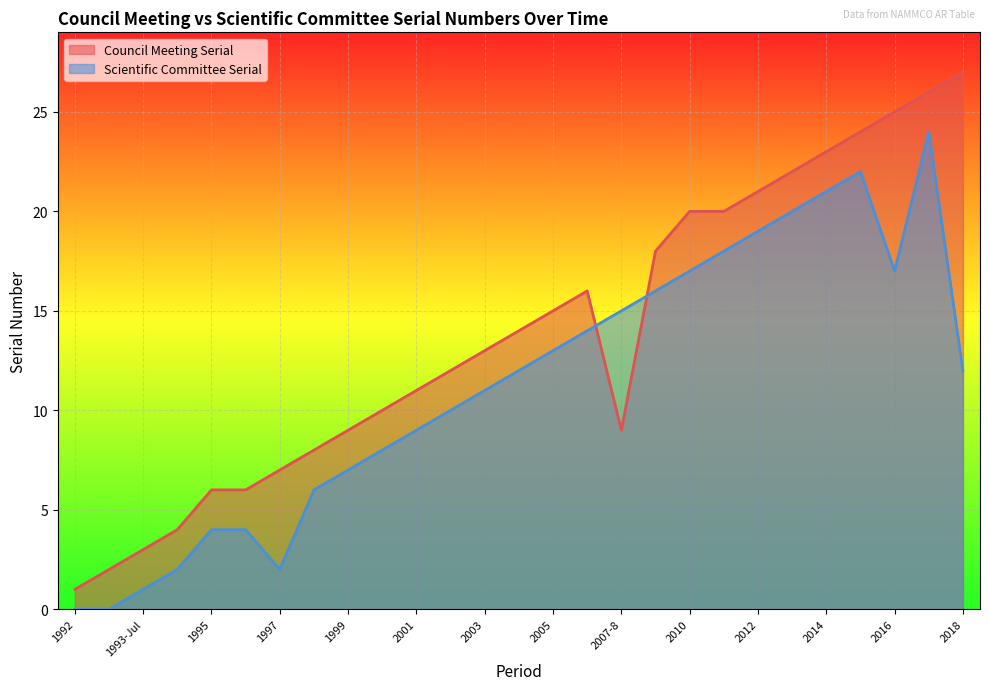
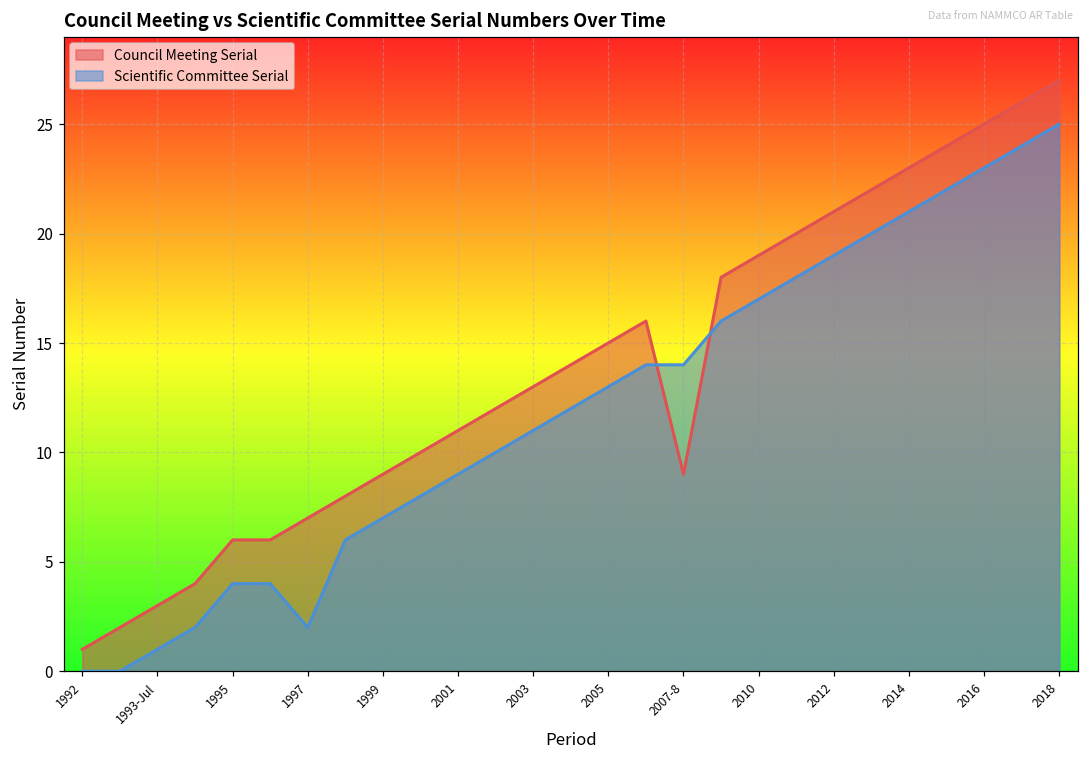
  {
    "Council Meeting Serial": {
      "1992": 1,
      "1993-Jul": 3,
      "1995": 6,
      "1997": 7,
      "1999": 9,
      "2001": 11,
      "2003": 13,
      "2005": 15,
      "2007-8": 9,
-     "2010": 20,
+     "2010": 19,
      "2012": 21,
      "2014": 23,
      "2016": 25,
      "2018": 27
    },
    "Scientific Committee Serial": {
      "1992": 0,
      "1993-Jul": 1,
      "1995": 4,
      "1997": 2,
      "1999": 7,
      "2001": 9,
      "2003": 11,
      "2005": 13,
-     "2007-8": 15,
+     "2007-8": 14,
      "2010": 17,
      "2012": 19,
      "2014": 21,
-     "2016": 17,
-     "2018": 12
+     "2016": 23,
+     "2018": 25
    }
  }
